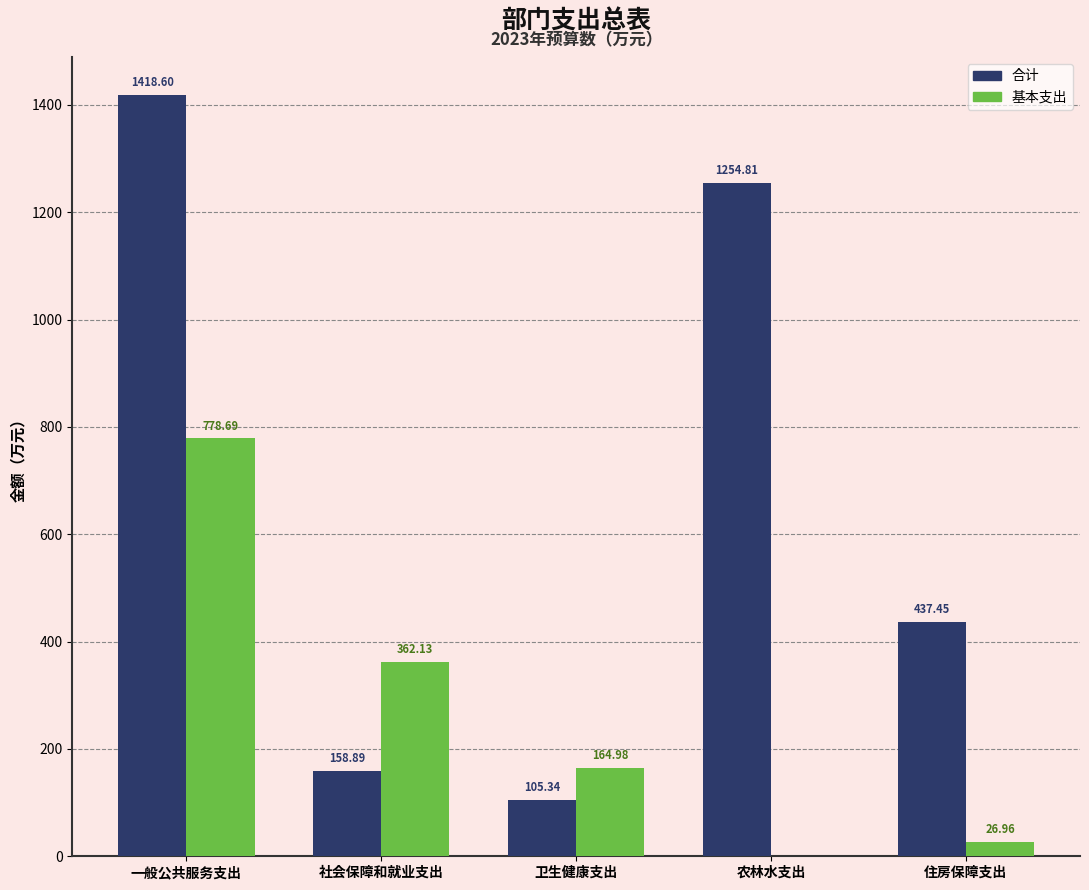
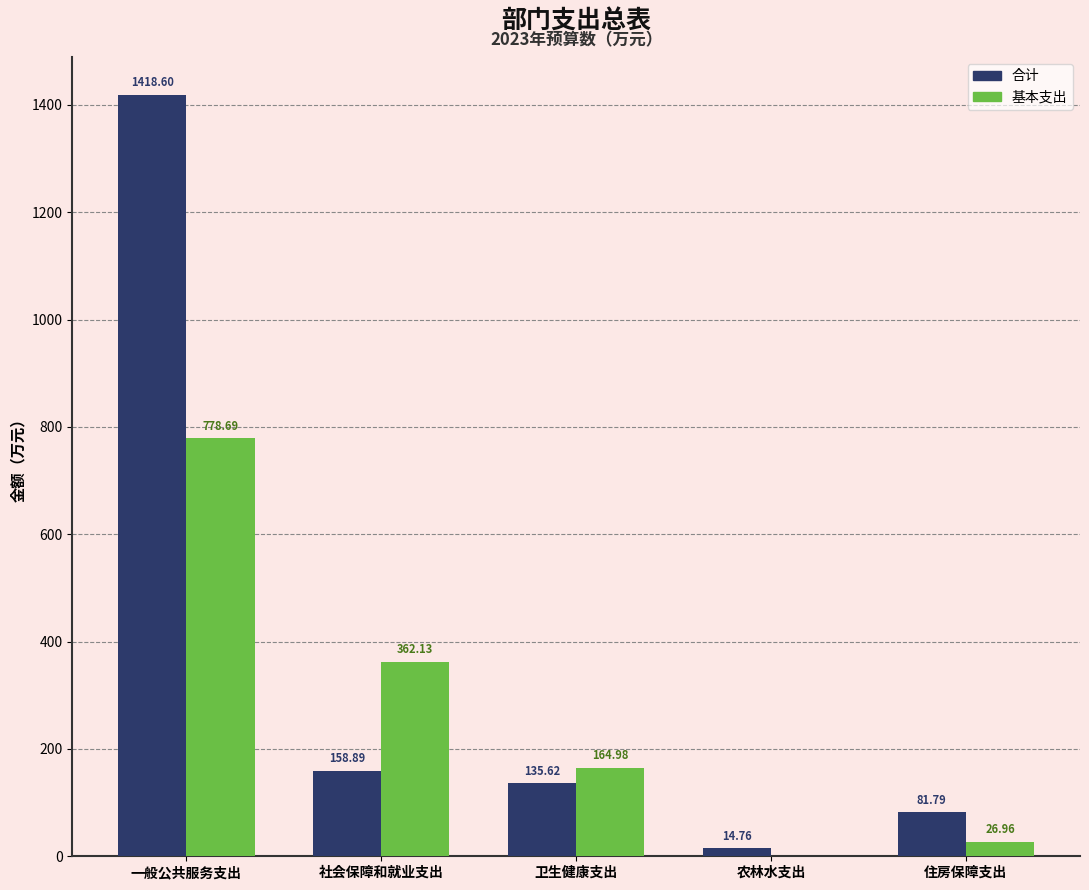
  {
    "合计": {
      "一般公共服务支出": 1418.60,
      "社会保障和就业支出": 158.89,
-     "卫生健康支出": 105.34,
-     "农林水支出": 1254.81,
-     "住房保障支出": 437.45
+     "卫生健康支出": 135.62,
+     "农林水支出": 14.76,
+     "住房保障支出": 81.79
    },
    "基本支出": {
      "一般公共服务支出": 778.69,
      "社会保障和就业支出": 362.13,
      "卫生健康支出": 164.98,
      "住房保障支出": 26.96
    }
  }
